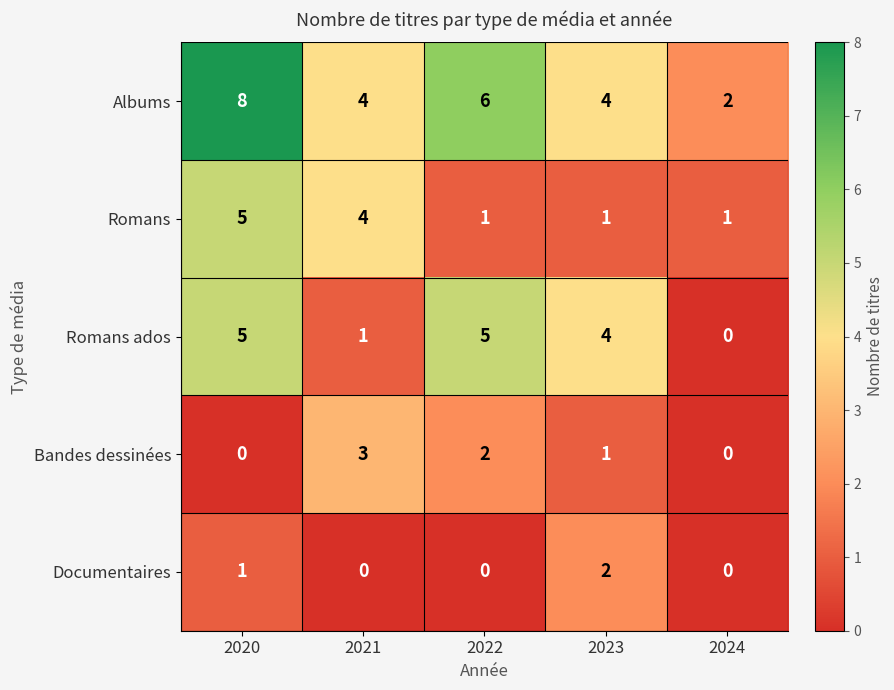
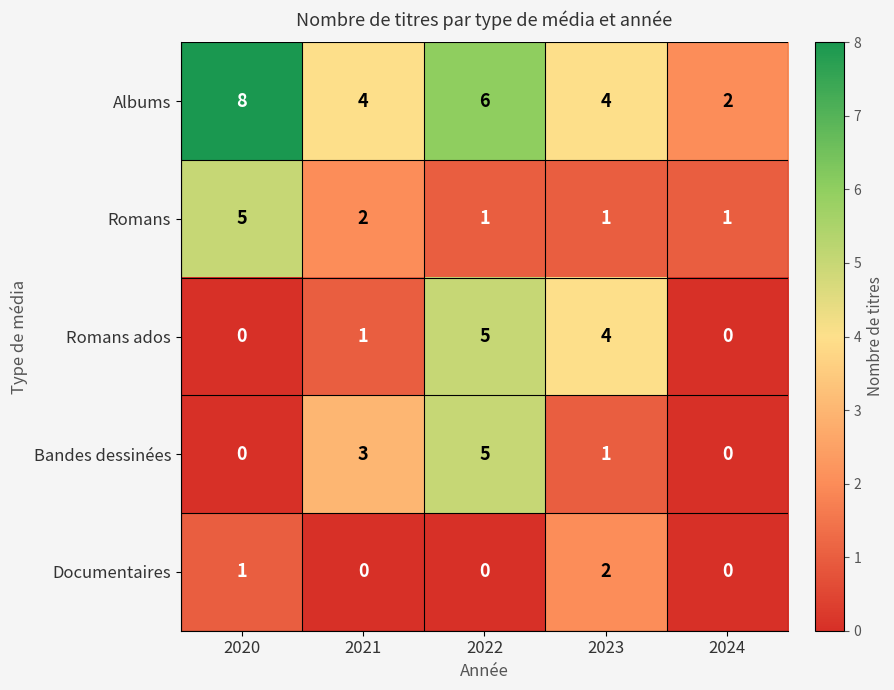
  {
    "Albums": {
      "2020": 8,
      "2021": 4,
      "2022": 6,
      "2023": 4,
      "2024": 2
    },
    "Romans": {
      "2020": 5,
-     "2021": 4,
+     "2021": 2,
      "2022": 1,
      "2023": 1,
      "2024": 1
    },
    "Romans ados": {
-     "2020": 5,
+     "2020": 0,
      "2021": 1,
      "2022": 5,
      "2023": 4,
      "2024": 0
    },
    "Bandes dessinées": {
      "2020": 0,
      "2021": 3,
-     "2022": 2,
+     "2022": 5,
      "2023": 1,
      "2024": 0
    },
    "Documentaires": {
      "2020": 1,
      "2021": 0,
      "2022": 0,
      "2023": 2,
      "2024": 0
    }
  }
